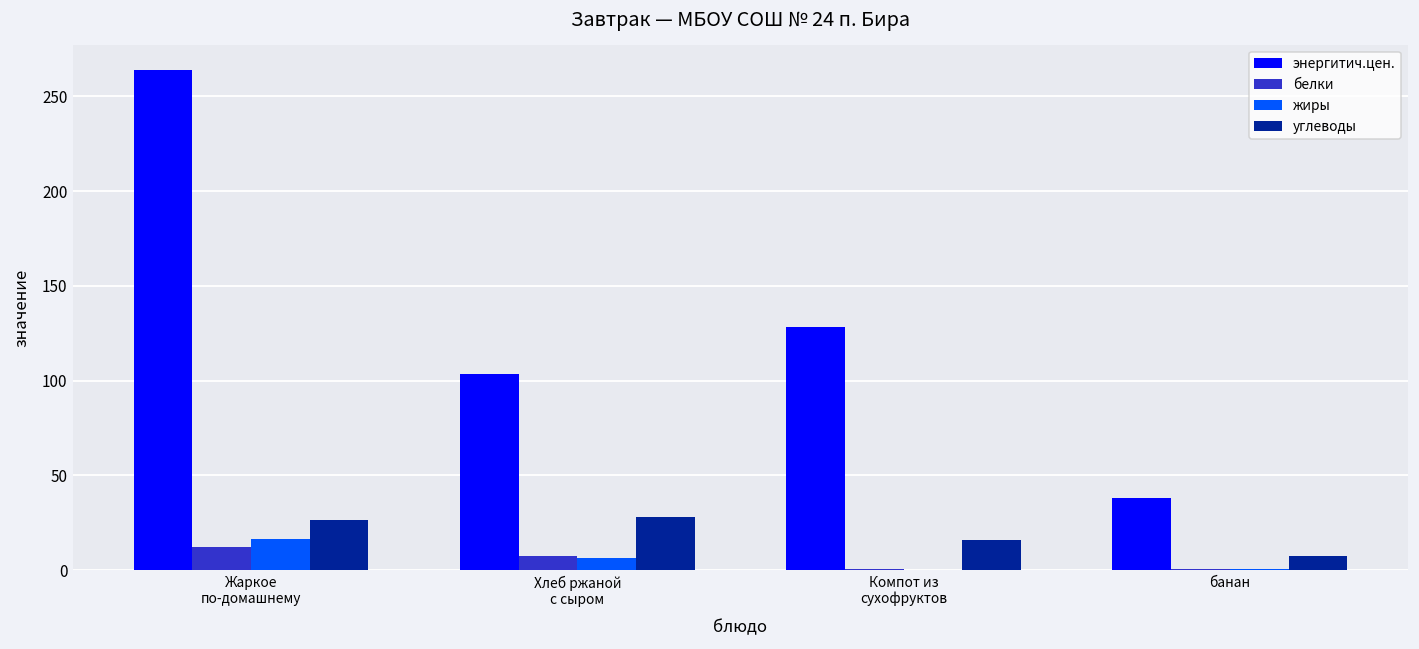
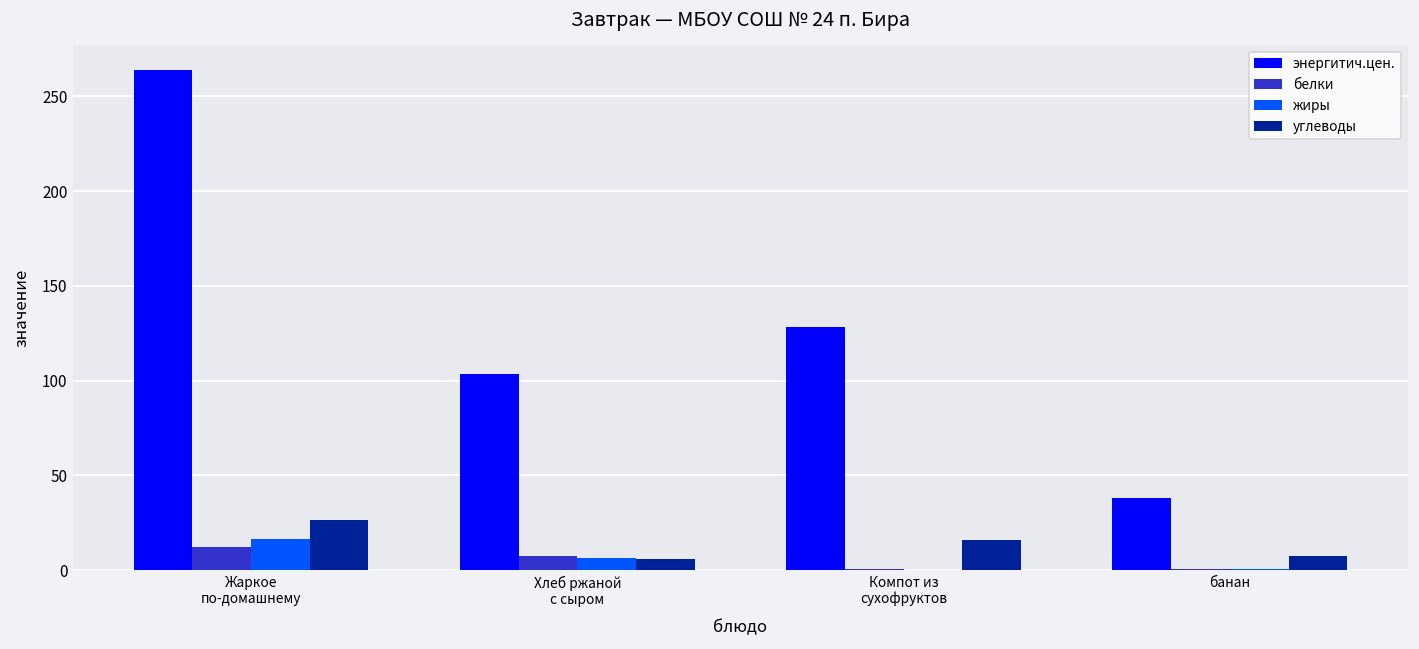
  {
    "энергитич.цен.": {
      "Жаркое по-домашнему": 264,
      "Хлеб ржаной с сыром": 104,
      "Компот из сухофруктов": 128,
      "банан": 38
    },
    "белки": {
      "Жаркое по-домашнему": 12,
      "Хлеб ржаной с сыром": 8
    },
    "жиры": {
      "Жаркое по-домашнему": 17,
      "Хлеб ржаной с сыром": 6,
      "Компот из сухофруктов": 0
    },
    "углеводы": {
      "Жаркое по-домашнему": 26,
-     "Хлеб ржаной с сыром": 28,
+     "Хлеб ржаной с сыром": 6,
      "Компот из сухофруктов": 16,
      "банан": 8
    }
  }
